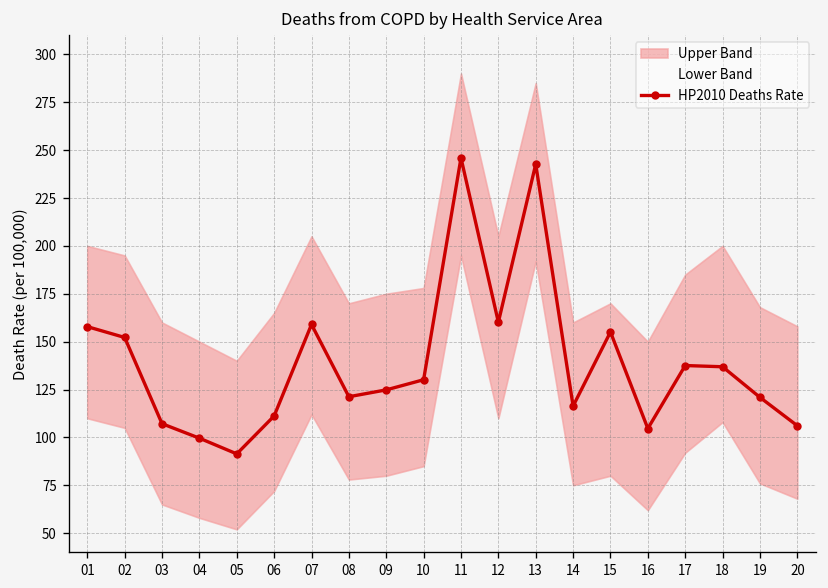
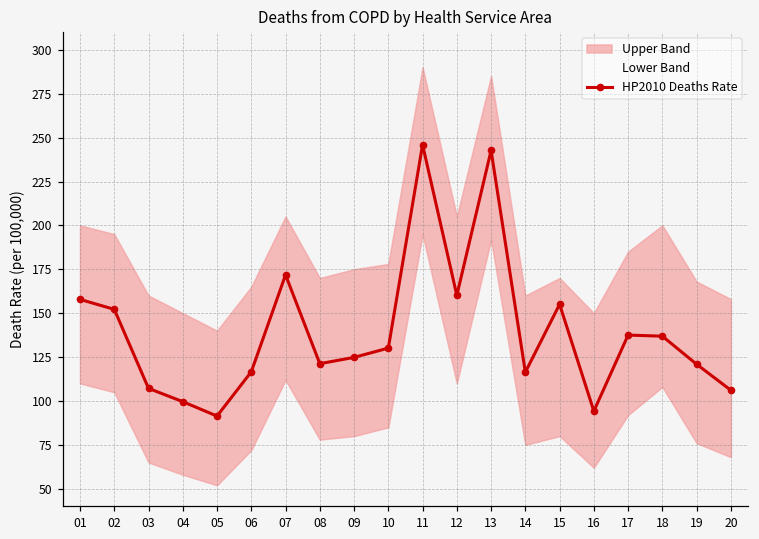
  {
    "HP2010 Deaths Rate": {
      "01": 158,
      "02": 152,
      "03": 107,
      "04": 100,
      "05": 91,
-     "06": 111,
-     "07": 159,
+     "06": 117,
+     "07": 172,
      "08": 121,
      "09": 125,
      "10": 130,
      "11": 246,
      "12": 160,
      "13": 243,
      "14": 116,
      "15": 155,
-     "16": 105,
+     "16": 94,
      "17": 138,
      "18": 137,
      "19": 121,
      "20": 106
    }
  }
